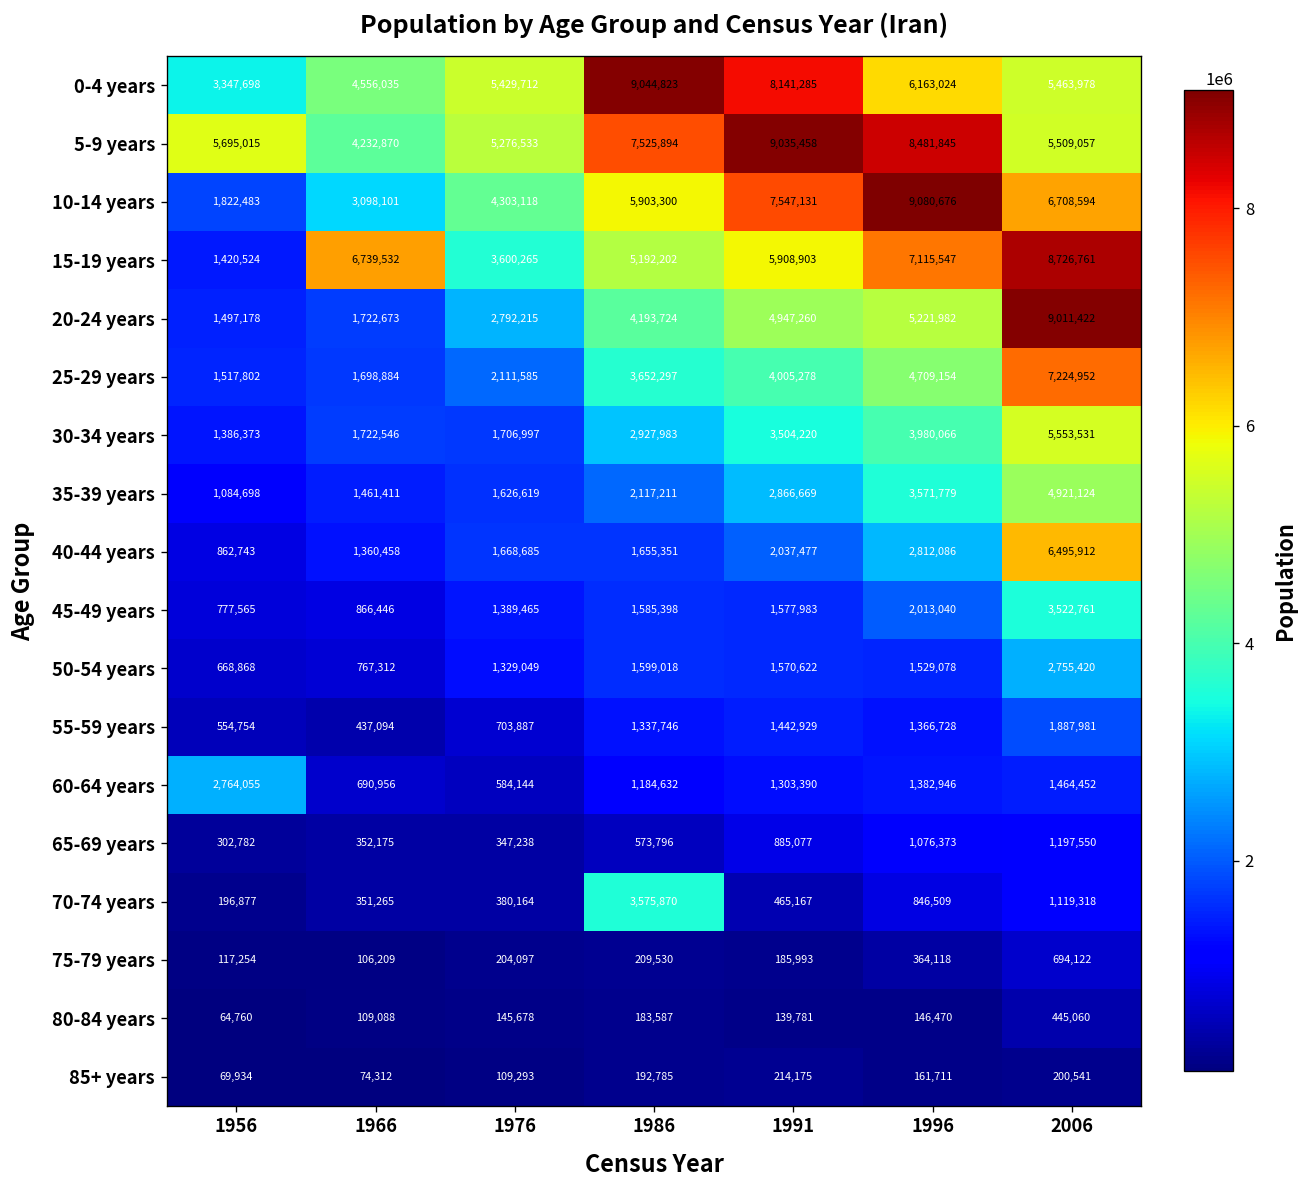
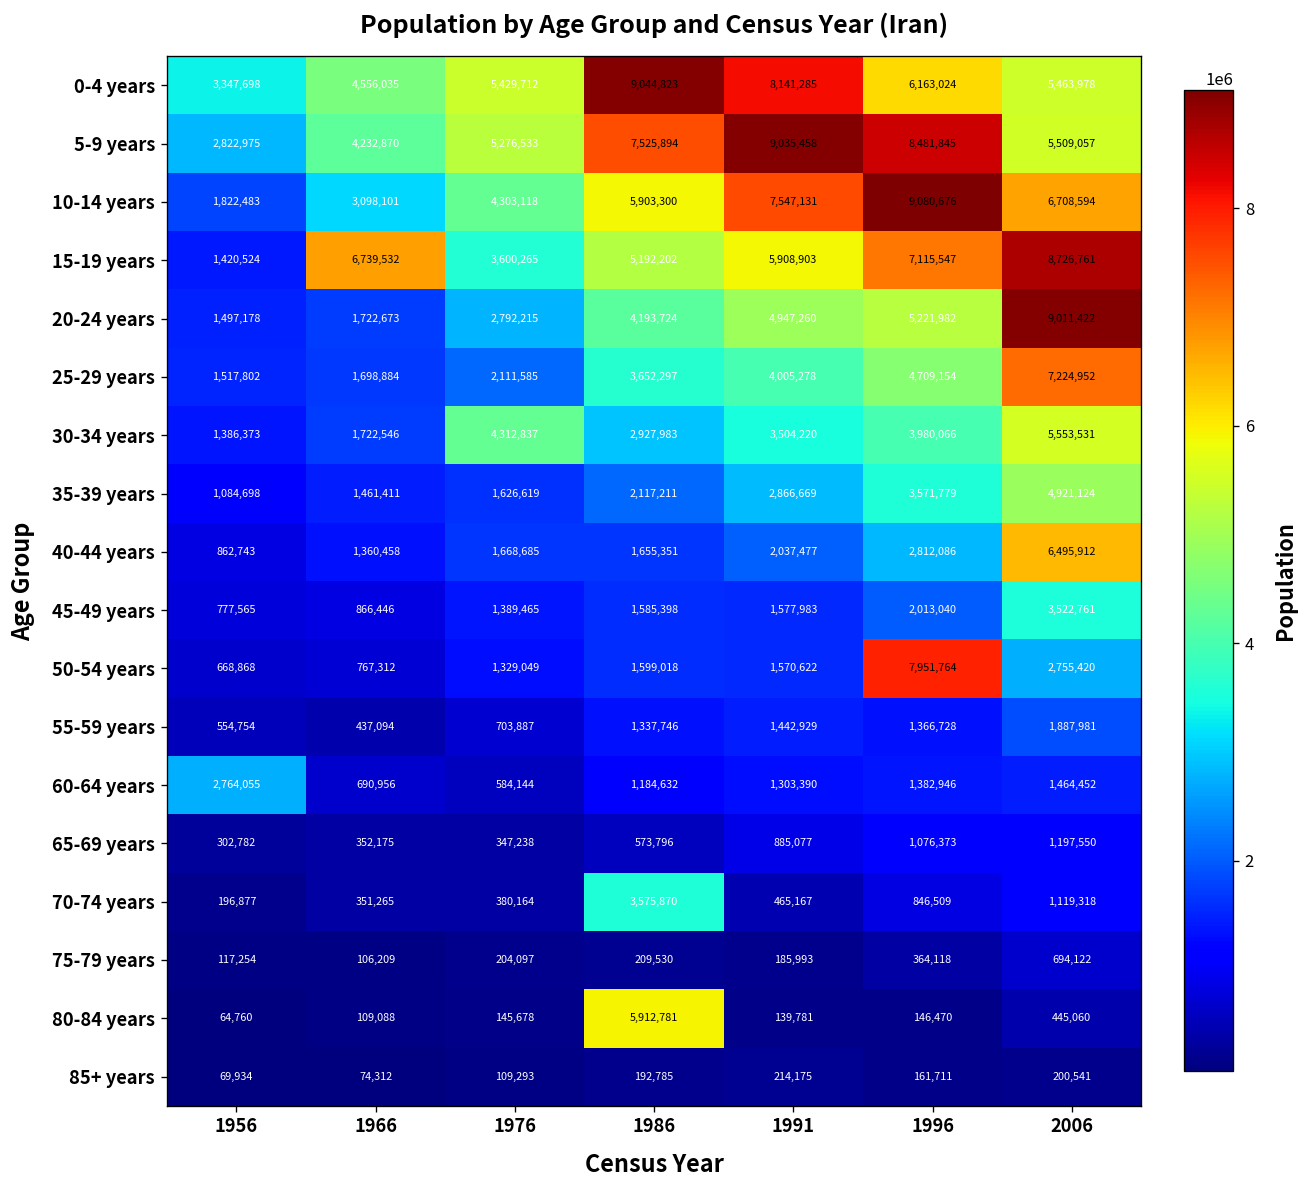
  {
    "0-4 years": {
      "1956": "3,347,698",
      "1966": "4,556,035",
      "1976": "5,429,712",
      "1986": "9,044,823",
      "1991": "8,141,285",
      "1996": "6,163,024",
      "2006": "5,463,978"
    },
    "5-9 years": {
-     "1956": "5,695,015",
+     "1956": "2,822,975",
      "1966": "4,232,870",
      "1976": "5,276,533",
      "1986": "7,525,894",
      "1991": "9,035,458",
      "1996": "8,481,845",
      "2006": "5,509,057"
    },
    "10-14 years": {
      "1956": "1,822,483",
      "1966": "3,098,101",
      "1976": "4,303,118",
      "1986": "5,903,300",
      "1991": "7,547,131",
      "1996": "9,080,676",
      "2006": "6,708,594"
    },
    "15-19 years": {
      "1956": "1,420,524",
      "1966": "6,739,532",
      "1976": "3,600,265",
      "1986": "5,192,202",
      "1991": "5,908,903",
      "1996": "7,115,547",
      "2006": "8,726,761"
    },
    "20-24 years": {
      "1956": "1,497,178",
      "1966": "1,722,673",
      "1976": "2,792,215",
      "1986": "4,193,724",
      "1991": "4,947,260",
      "1996": "5,221,982",
      "2006": "9,011,422"
    },
    "25-29 years": {
      "1956": "1,517,802",
      "1966": "1,698,884",
      "1976": "2,111,585",
      "1986": "3,652,297",
      "1991": "4,005,278",
      "1996": "4,709,154",
      "2006": "7,224,952"
    },
    "30-34 years": {
      "1956": "1,386,373",
      "1966": "1,722,546",
-     "1976": "1,706,997",
+     "1976": "4,312,837",
      "1986": "2,927,983",
      "1991": "3,504,220",
      "1996": "3,980,066",
      "2006": "5,553,531"
    },
    "35-39 years": {
      "1956": "1,084,698",
      "1966": "1,461,411",
      "1976": "1,626,619",
      "1986": "2,117,211",
      "1991": "2,866,669",
      "1996": "3,571,779",
      "2006": "4,921,124"
    },
    "40-44 years": {
      "1956": "862,743",
      "1966": "1,360,458",
      "1976": "1,668,685",
      "1986": "1,655,351",
      "1991": "2,037,477",
      "1996": "2,812,086",
      "2006": "6,495,912"
    },
    "45-49 years": {
      "1956": "777,565",
      "1966": "866,446",
      "1976": "1,389,465",
      "1986": "1,585,398",
      "1991": "1,577,983",
      "1996": "2,013,040",
      "2006": "3,522,761"
    },
    "50-54 years": {
      "1956": "668,868",
      "1966": "767,312",
      "1976": "1,329,049",
      "1986": "1,599,018",
      "1991": "1,570,622",
-     "1996": "1,529,078",
+     "1996": "7,951,764",
      "2006": "2,755,420"
    },
    "55-59 years": {
      "1956": "554,754",
      "1966": "437,094",
      "1976": "703,887",
      "1986": "1,337,746",
      "1991": "1,442,929",
      "1996": "1,366,728",
      "2006": "1,887,981"
    },
    "60-64 years": {
      "1956": "2,764,055",
      "1966": "690,956",
      "1976": "584,144",
      "1986": "1,184,632",
      "1991": "1,303,390",
      "1996": "1,382,946",
      "2006": "1,464,452"
    },
    "65-69 years": {
      "1956": "302,782",
      "1966": "352,175",
      "1976": "347,238",
      "1986": "573,796",
      "1991": "885,077",
      "1996": "1,076,373",
      "2006": "1,197,550"
    },
    "70-74 years": {
      "1956": "196,877",
      "1966": "351,265",
      "1976": "380,164",
      "1986": "3,575,870",
      "1991": "465,167",
      "1996": "846,509",
      "2006": "1,119,318"
    },
    "75-79 years": {
      "1956": "117,254",
      "1966": "106,209",
      "1976": "204,097",
      "1986": "209,530",
      "1991": "185,993",
      "1996": "364,118",
      "2006": "694,122"
    },
    "80-84 years": {
      "1956": "64,760",
      "1966": "109,088",
      "1976": "145,678",
-     "1986": "183,587",
+     "1986": "5,912,781",
      "1991": "139,781",
      "1996": "146,470",
      "2006": "445,060"
    },
    "85+ years": {
      "1956": "69,934",
      "1966": "74,312",
      "1976": "109,293",
      "1986": "192,785",
      "1991": "214,175",
      "1996": "161,711",
      "2006": "200,541"
    }
  }
